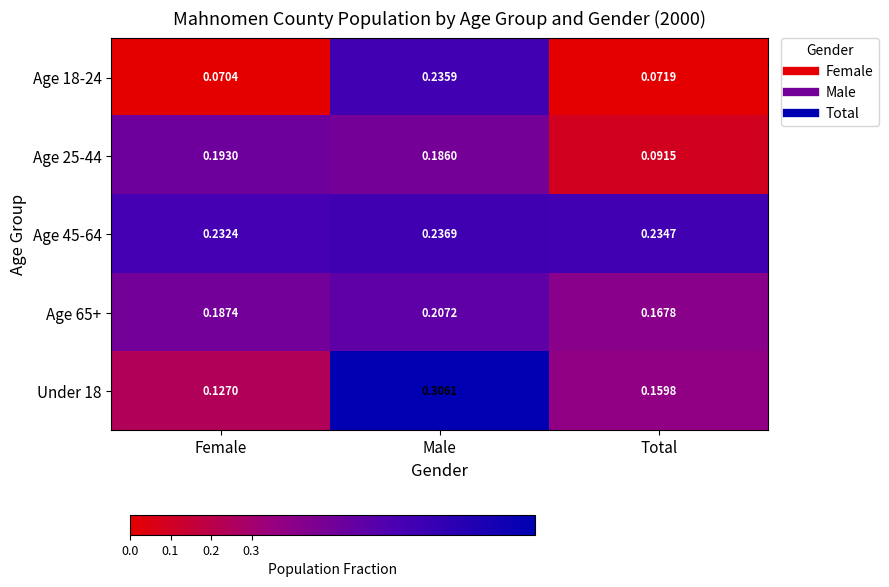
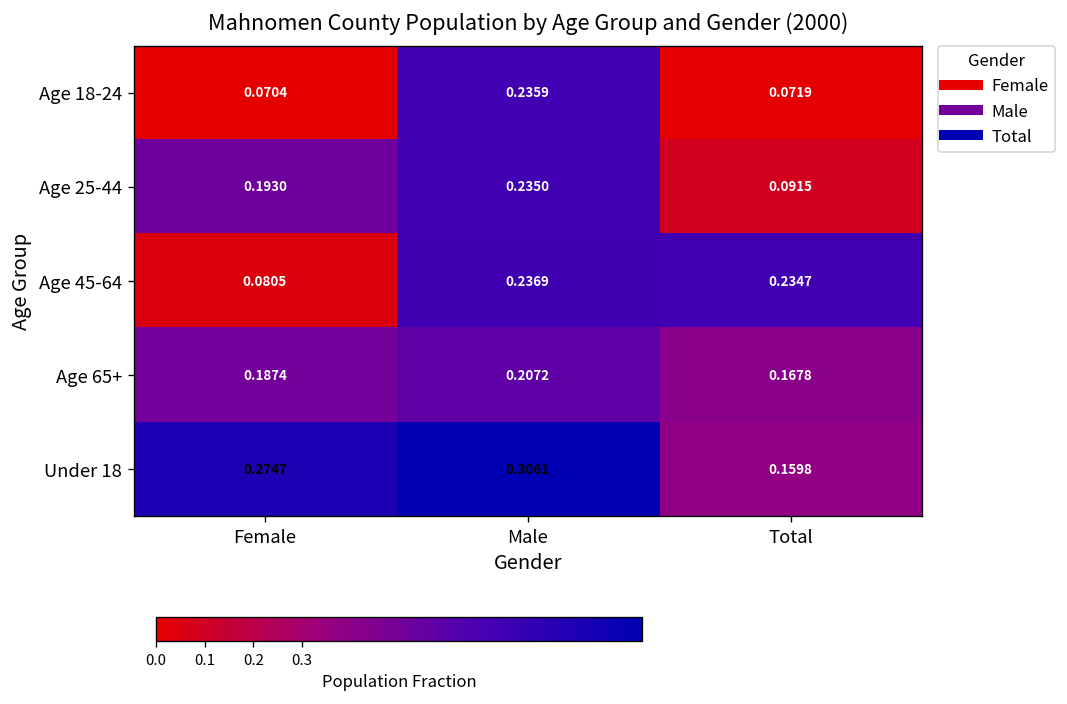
  {
    "Age 18-24": {
      "Female": 0.0704,
      "Male": 0.2359,
      "Total": 0.0719
    },
    "Age 25-44": {
      "Female": 0.1930,
-     "Male": 0.1860,
+     "Male": 0.2350,
      "Total": 0.0915
    },
    "Age 45-64": {
-     "Female": 0.2324,
+     "Female": 0.0805,
      "Male": 0.2369,
      "Total": 0.2347
    },
    "Age 65+": {
      "Female": 0.1874,
      "Male": 0.2072,
      "Total": 0.1678
    },
    "Under 18": {
-     "Female": 0.1270,
+     "Female": 0.2747,
      "Male": 0.3061,
      "Total": 0.1598
    }
  }
